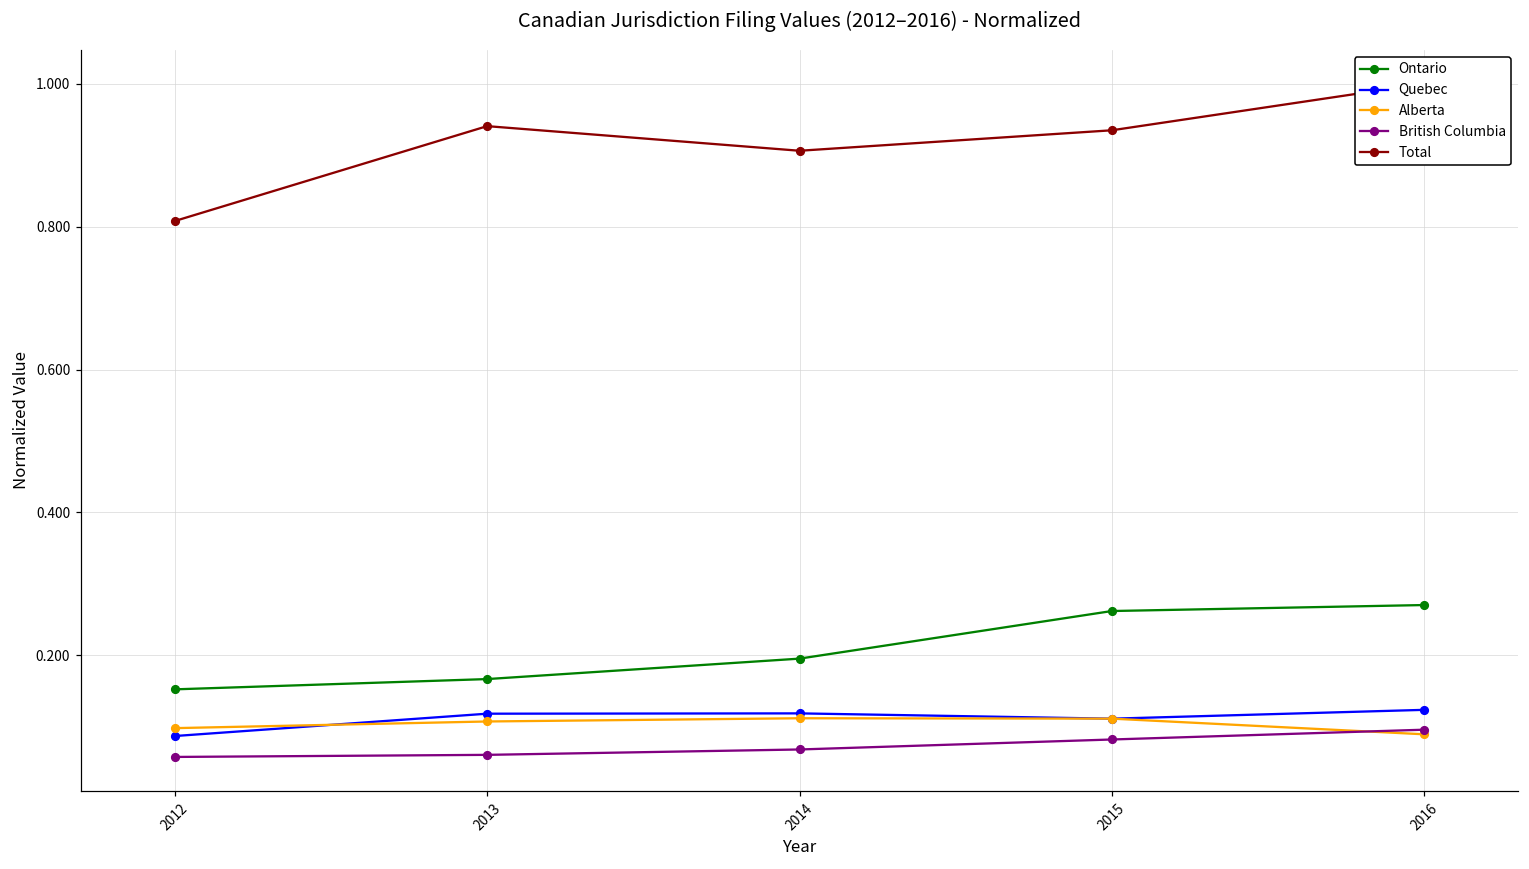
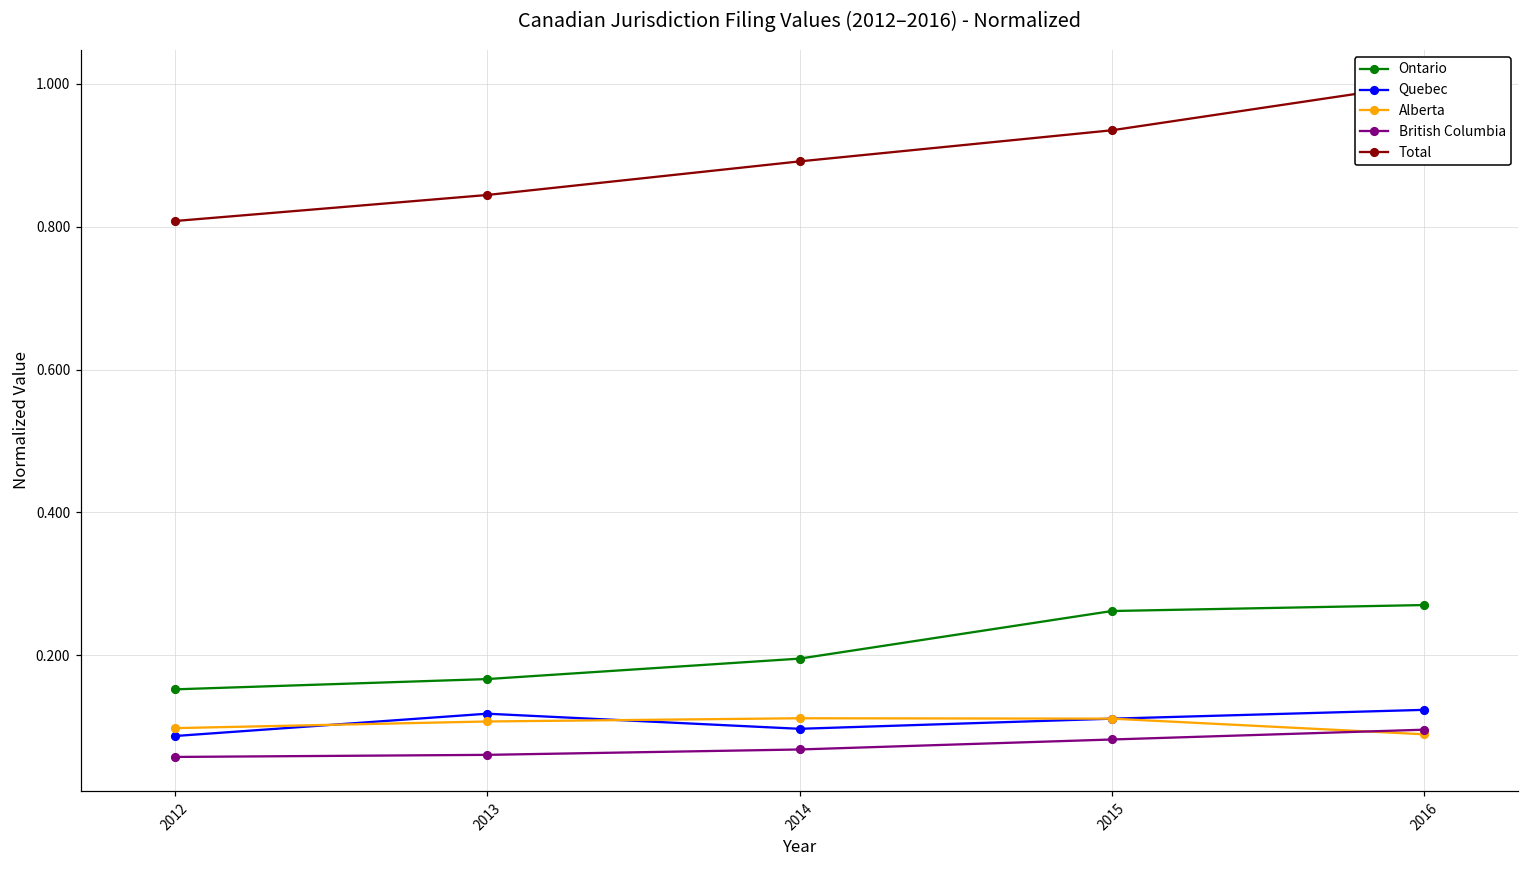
  {
    "Ontario": {
      "2012": 0.15,
      "2013": 0.17,
      "2014": 0.20,
      "2015": 0.26,
      "2016": 0.27
    },
    "Quebec": {
      "2012": 0.09,
      "2013": 0.12,
-     "2014": 0.12,
+     "2014": 0.10,
      "2016": 0.12
    },
    "Alberta": {
      "2012": 0.10,
      "2013": 0.11,
      "2014": 0.11,
      "2016": 0.09
    },
    "British Columbia": {
      "2012": 0.06,
      "2013": 0.06,
      "2014": 0.07,
      "2015": 0.08,
      "2016": 0.10
    },
    "Total": {
      "2012": 0.81,
-     "2013": 0.94,
-     "2014": 0.91,
+     "2013": 0.84,
+     "2014": 0.89,
      "2015": 0.93
    }
  }
